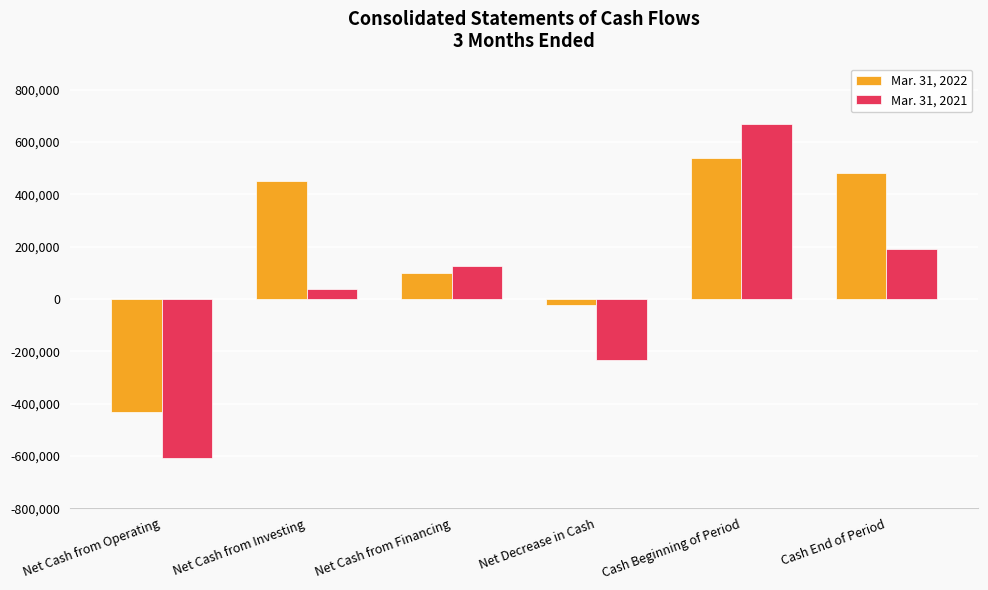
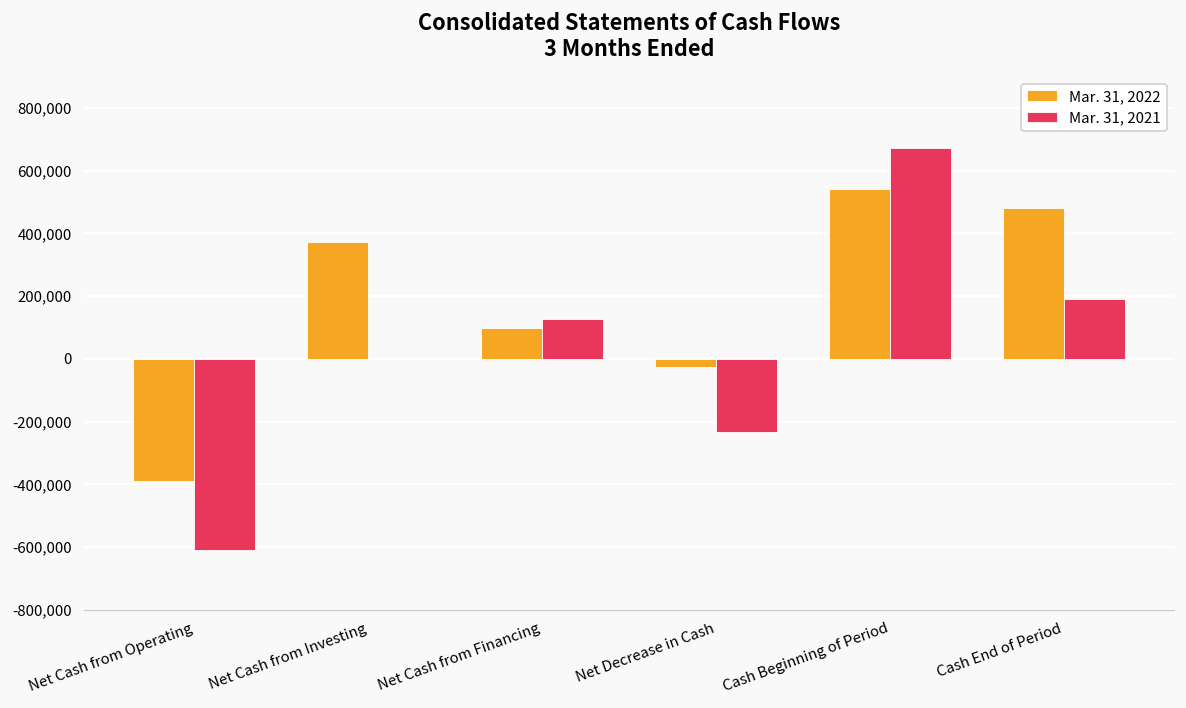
  {
    "Mar. 31, 2022": {
-     "Net Cash from Operating": "-430,000",
-     "Net Cash from Investing": "450,000",
+     "Net Cash from Operating": "-390,000",
+     "Net Cash from Investing": "370,000",
      "Net Cash from Financing": "100,000",
      "Net Decrease in Cash": "-20,000",
      "Cash Beginning of Period": "540,000",
      "Cash End of Period": "480,000"
    },
    "Mar. 31, 2021": {
      "Net Cash from Operating": "-610,000",
-     "Net Cash from Investing": "40,000",
+     "Net Cash from Investing": "0",
      "Net Cash from Financing": "130,000",
      "Net Decrease in Cash": "-230,000",
      "Cash Beginning of Period": "670,000",
      "Cash End of Period": "190,000"
    }
  }
